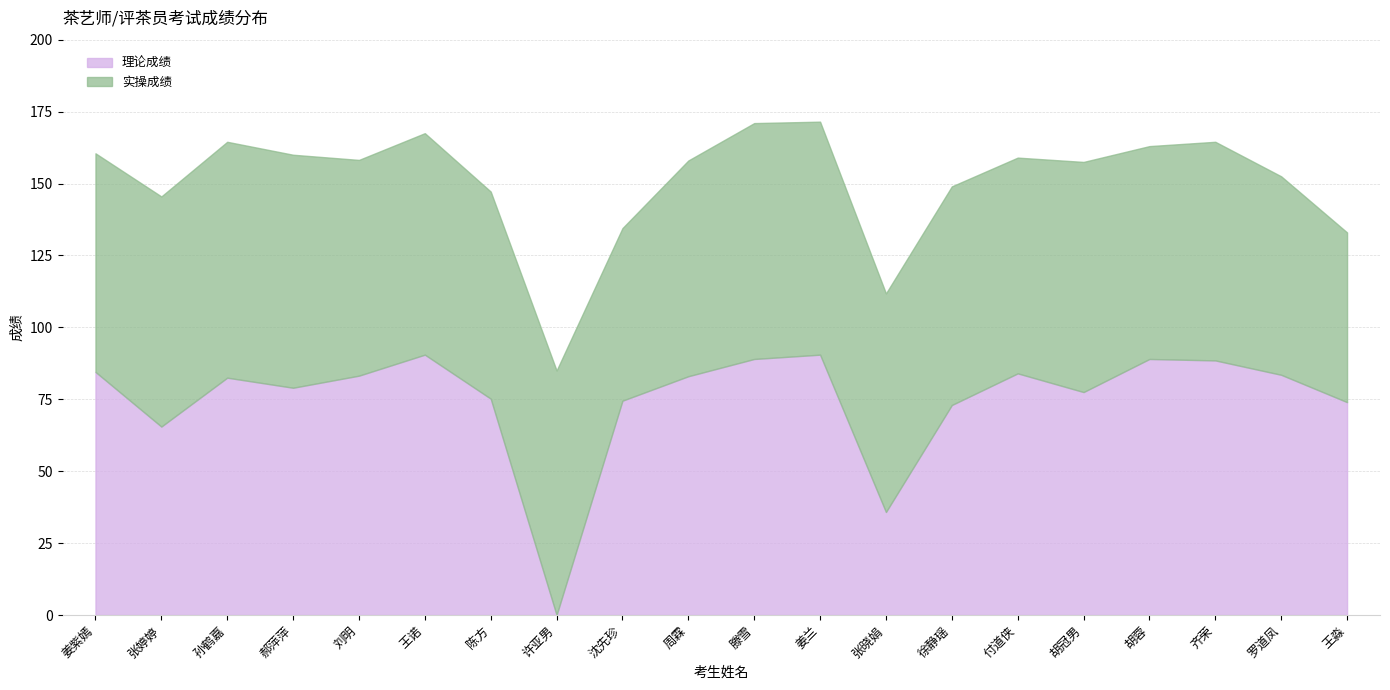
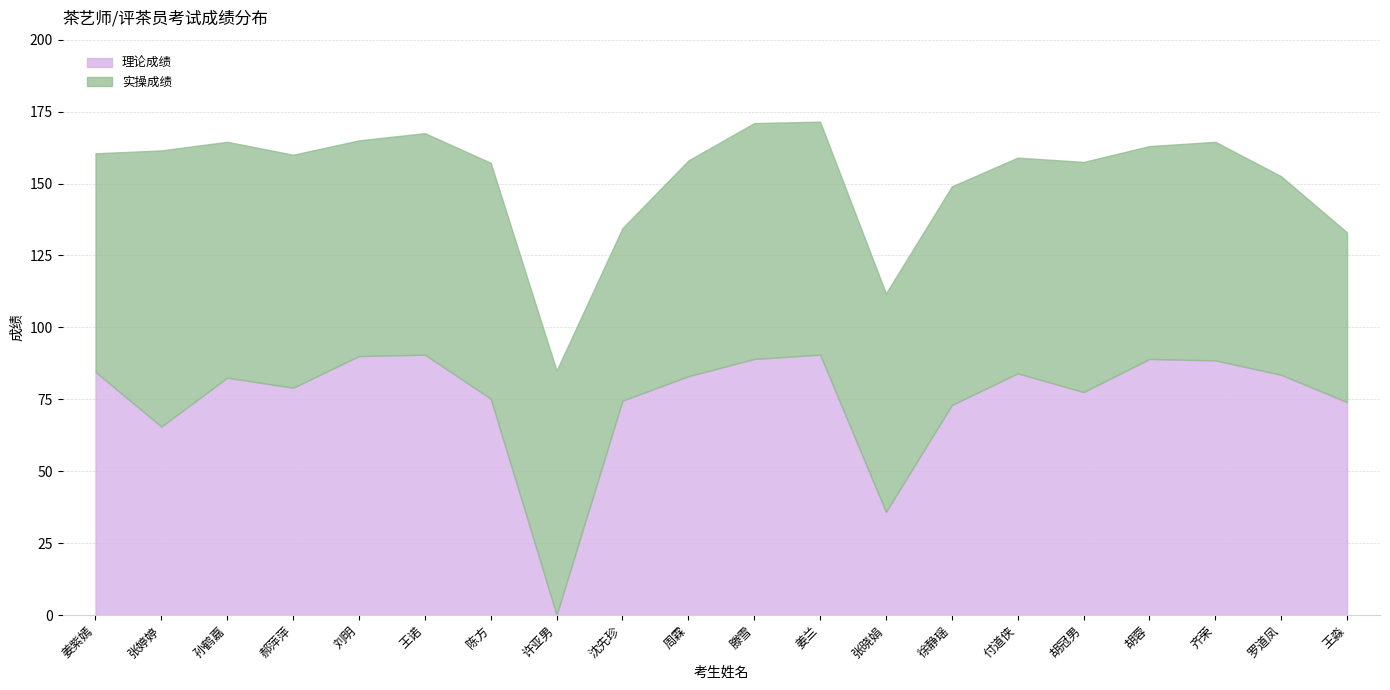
  {
    "理论成绩": {
      "姜紫嫣": 85,
      "张婷婷": 66,
      "孙鹤嘉": 83,
      "郝萍萍": 79,
-     "刘明": 83,
+     "刘明": 90,
      "王诺": 91,
      "陈方": 75,
      "许亚男": 0,
      "沈先珍": 75,
      "周霖": 83,
      "滕雪": 89,
      "姜兰": 91,
      "张晓娟": 36,
      "徐静瑶": 73,
      "付道侠": 84,
      "胡冠男": 78,
      "胡蓉": 89,
      "齐荣": 89,
      "罗道凤": 84,
      "王淼": 74
    },
    "实操成绩": {
      "姜紫嫣": 76,
-     "张婷婷": 80,
+     "张婷婷": 96,
      "孙鹤嘉": 82,
      "郝萍萍": 81,
      "刘明": 75,
      "王诺": 77,
-     "陈方": 72,
+     "陈方": 82,
      "许亚男": 85,
      "沈先珍": 60,
      "周霖": 75,
      "滕雪": 82,
      "姜兰": 81,
      "张晓娟": 76,
      "徐静瑶": 76,
      "付道侠": 75,
      "胡冠男": 80,
      "胡蓉": 74,
      "齐荣": 76,
      "罗道凤": 69,
      "王淼": 59
    }
  }
